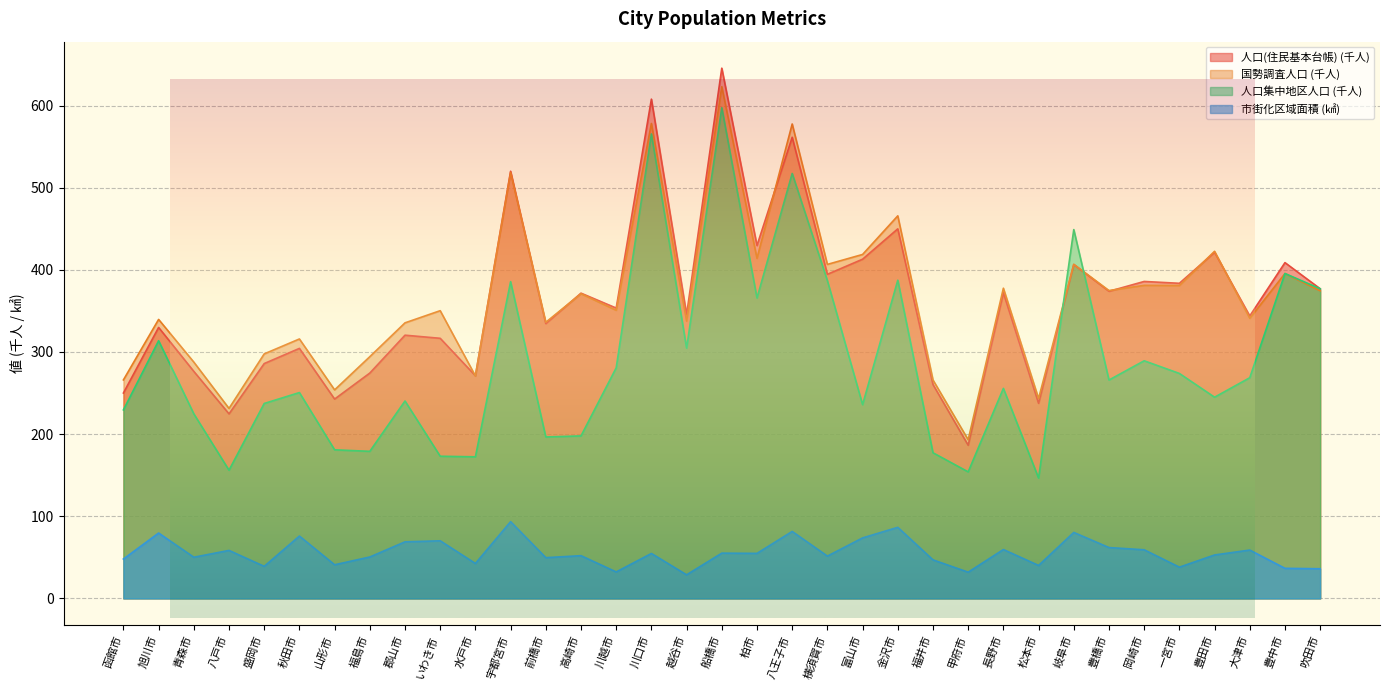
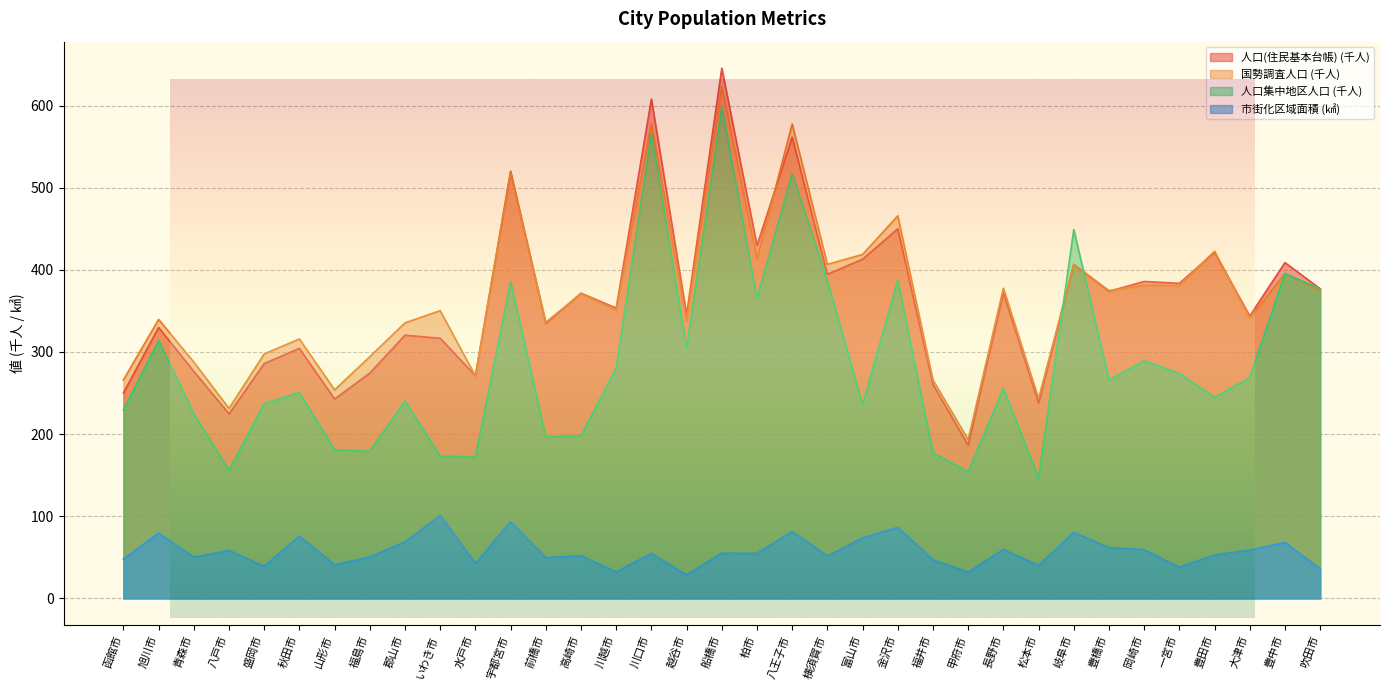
  {
    "City Population Metrics": {
      "人口集中地区人口 (千人)": {
        "函館市": 230,
        "旭川市": 310,
        "青森市": 220,
        "八戸市": 160,
        "盛岡市": 240,
        "秋田市": 250,
        "山形市": 180,
        "福島市": 180,
        "郡山市": 240,
        "いわき市": 170,
        "水戸市": 170,
        "宇都宮市": 390,
        "前橋市": 200,
        "高崎市": 200,
        "川越市": 280,
        "川口市": 570,
        "越谷市": 300,
        "船橋市": 600,
        "柏市": 370,
        "八王子市": 520,
        "横須賀市": 390,
        "富山市": 240,
        "金沢市": 390,
        "福井市": 180,
        "甲府市": 150,
        "長野市": 260,
        "松本市": 150,
        "岐阜市": 450,
        "豊橋市": 270,
        "岡崎市": 290,
        "一宮市": 270,
        "豊田市": 240,
        "大津市": 270
      },
      "市街化区域面積 (㎢)": {
        "函館市": 50,
        "旭川市": 80,
        "青森市": 50,
        "八戸市": 60,
        "盛岡市": 40,
        "秋田市": 80,
        "山形市": 40,
        "福島市": 50,
        "郡山市": 70,
-       "いわき市": 70,
+       "いわき市": 100,
        "水戸市": 40,
        "宇都宮市": 90,
        "前橋市": 50,
        "高崎市": 50,
        "川越市": 30,
        "川口市": 50,
        "越谷市": 30,
        "船橋市": 60,
        "柏市": 50,
        "八王子市": 80,
        "横須賀市": 50,
        "富山市": 70,
        "金沢市": 90,
        "福井市": 50,
        "甲府市": 30,
        "長野市": 60,
        "松本市": 40,
        "岐阜市": 80,
        "豊橋市": 60,
        "岡崎市": 60,
        "一宮市": 40,
        "豊田市": 50,
        "大津市": 60,
-       "豊中市": 40,
+       "豊中市": 70,
        "吹田市": 40
      }
    }
  }
